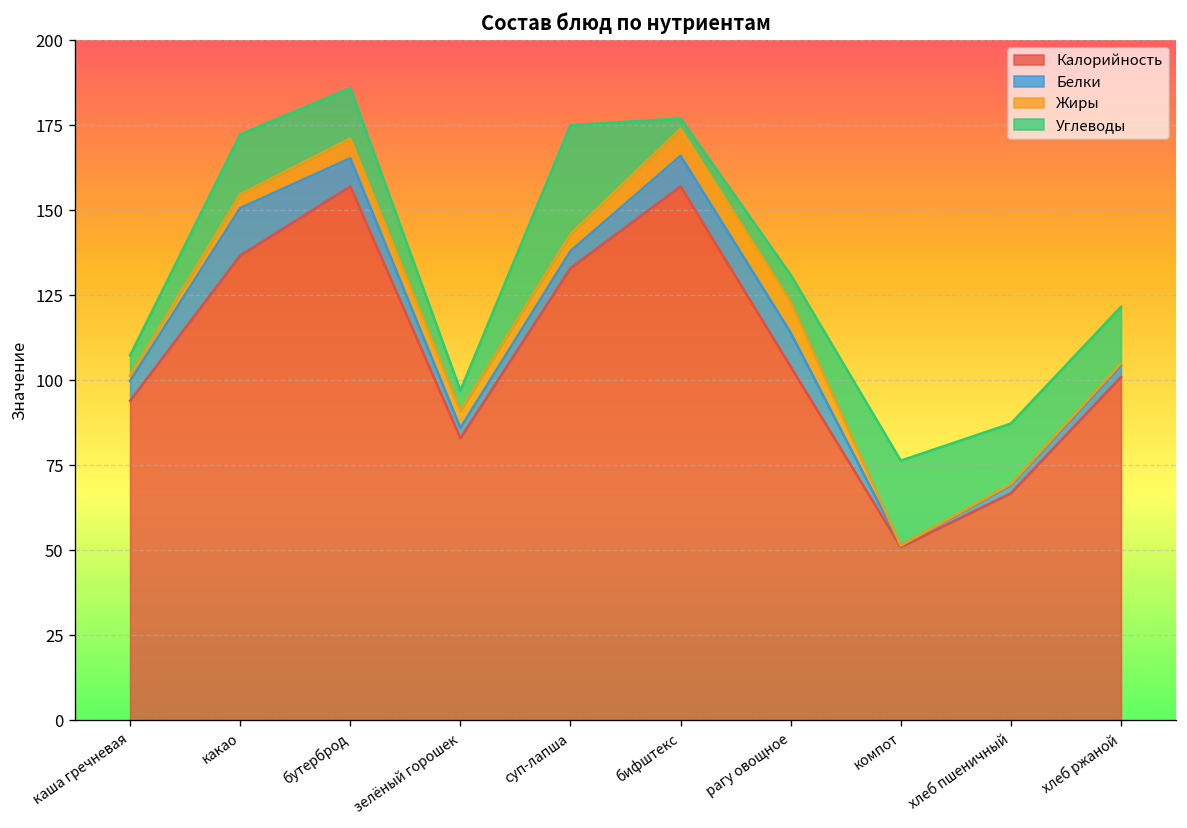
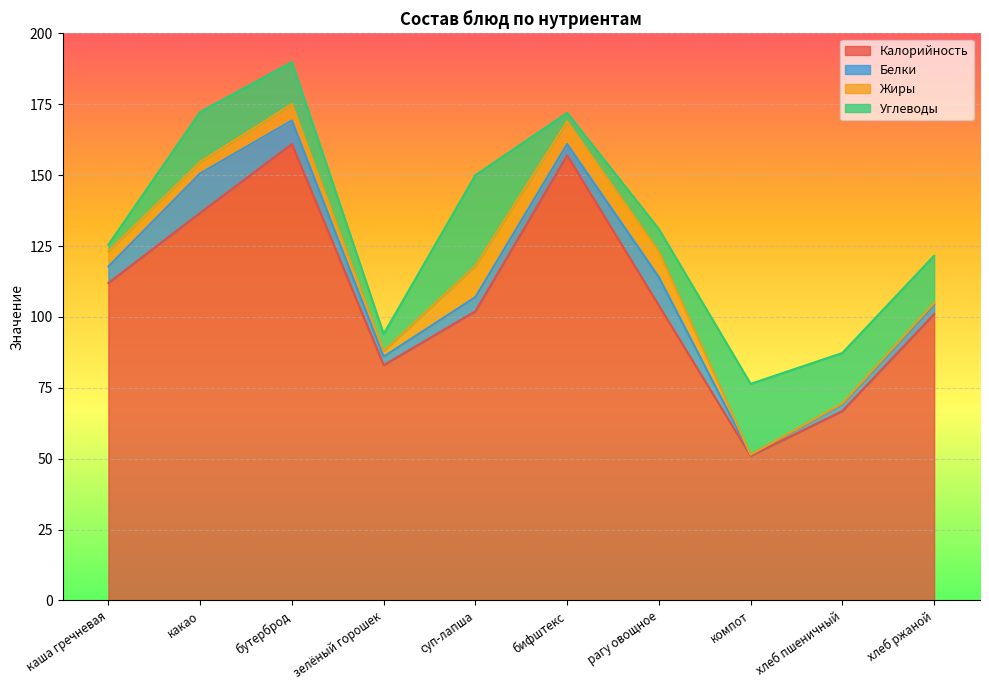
  {
    "Калорийность": {
-     "каша гречневая": 94,
+     "каша гречневая": 112,
      "какао": 137,
-     "бутерброд": 157,
+     "бутерброд": 161,
      "зелёный горошек": 83,
-     "суп-лапша": 133,
+     "суп-лапша": 102,
      "бифштекс": 157,
      "рагу овощное": 104,
      "хлеб пшеничный": 67,
      "хлеб ржаной": 101
    },
    "Белки": {
      "каша гречневая": 6,
      "какао": 14,
      "бутерброд": 8,
      "зелёный горошек": 3,
      "суп-лапша": 5,
-     "бифштекс": 9,
+     "бифштекс": 4,
      "рагу овощное": 10
    },
    "Жиры": {
-     "каша гречневая": 2,
+     "каша гречневая": 5,
      "какао": 4,
      "бутерброд": 6,
-     "зелёный горошек": 5,
-     "суп-лапша": 5,
+     "зелёный горошек": 2,
+     "суп-лапша": 11,
      "бифштекс": 8,
      "рагу овощное": 9
    },
    "Углеводы": {
-     "каша гречневая": 6,
+     "каша гречневая": 2,
      "какао": 18,
      "бутерброд": 15,
      "зелёный горошек": 6,
      "суп-лапша": 32,
      "бифштекс": 3,
      "рагу овощное": 8,
      "компот": 25,
      "хлеб пшеничный": 18,
      "хлеб ржаной": 17
    }
  }
